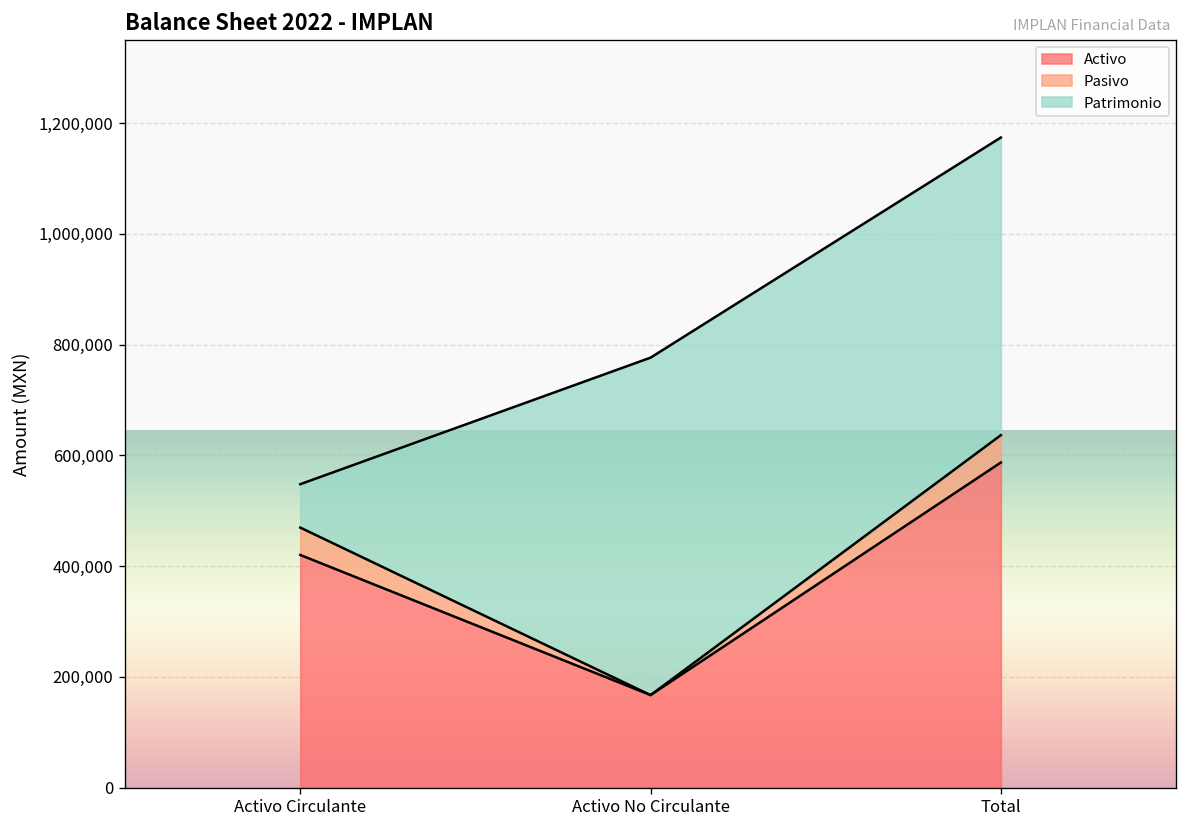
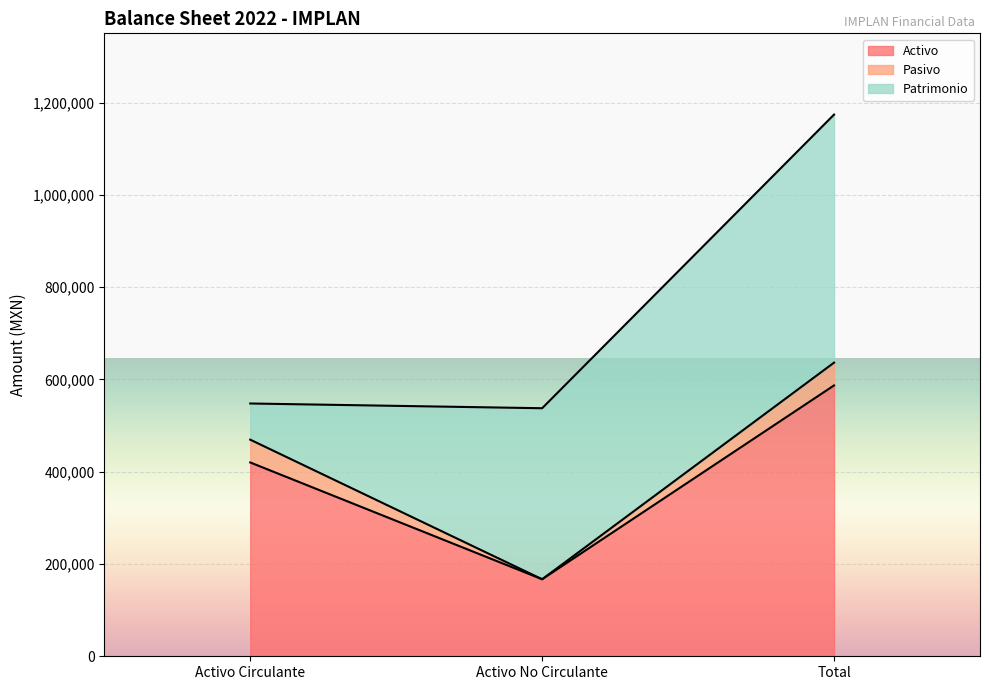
  {
    "Patrimonio": {
      "Activo Circulante": "80,000",
-     "Activo No Circulante": "610,000",
+     "Activo No Circulante": "370,000",
      "Total": "540,000"
    }
  }
